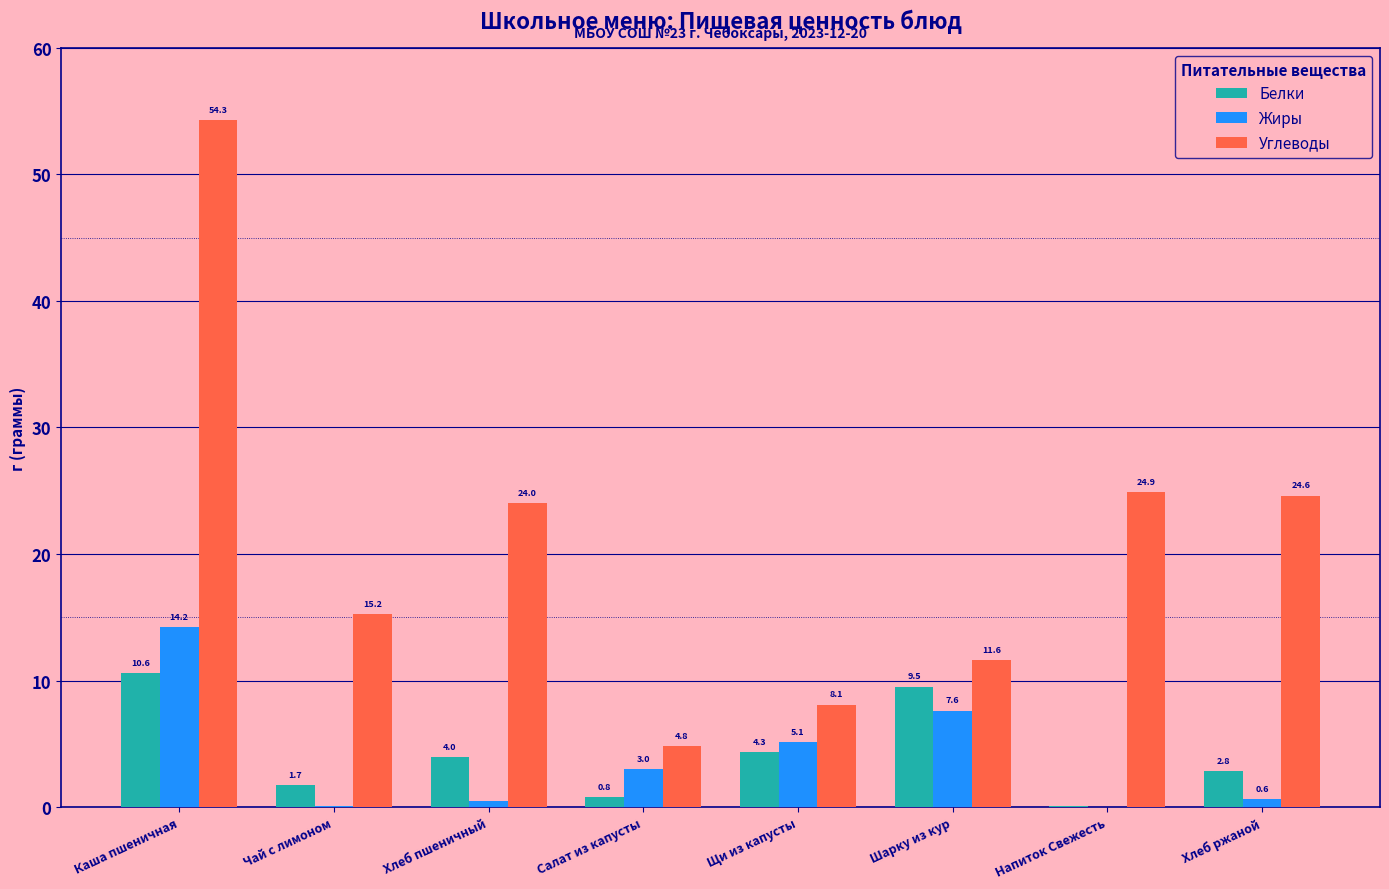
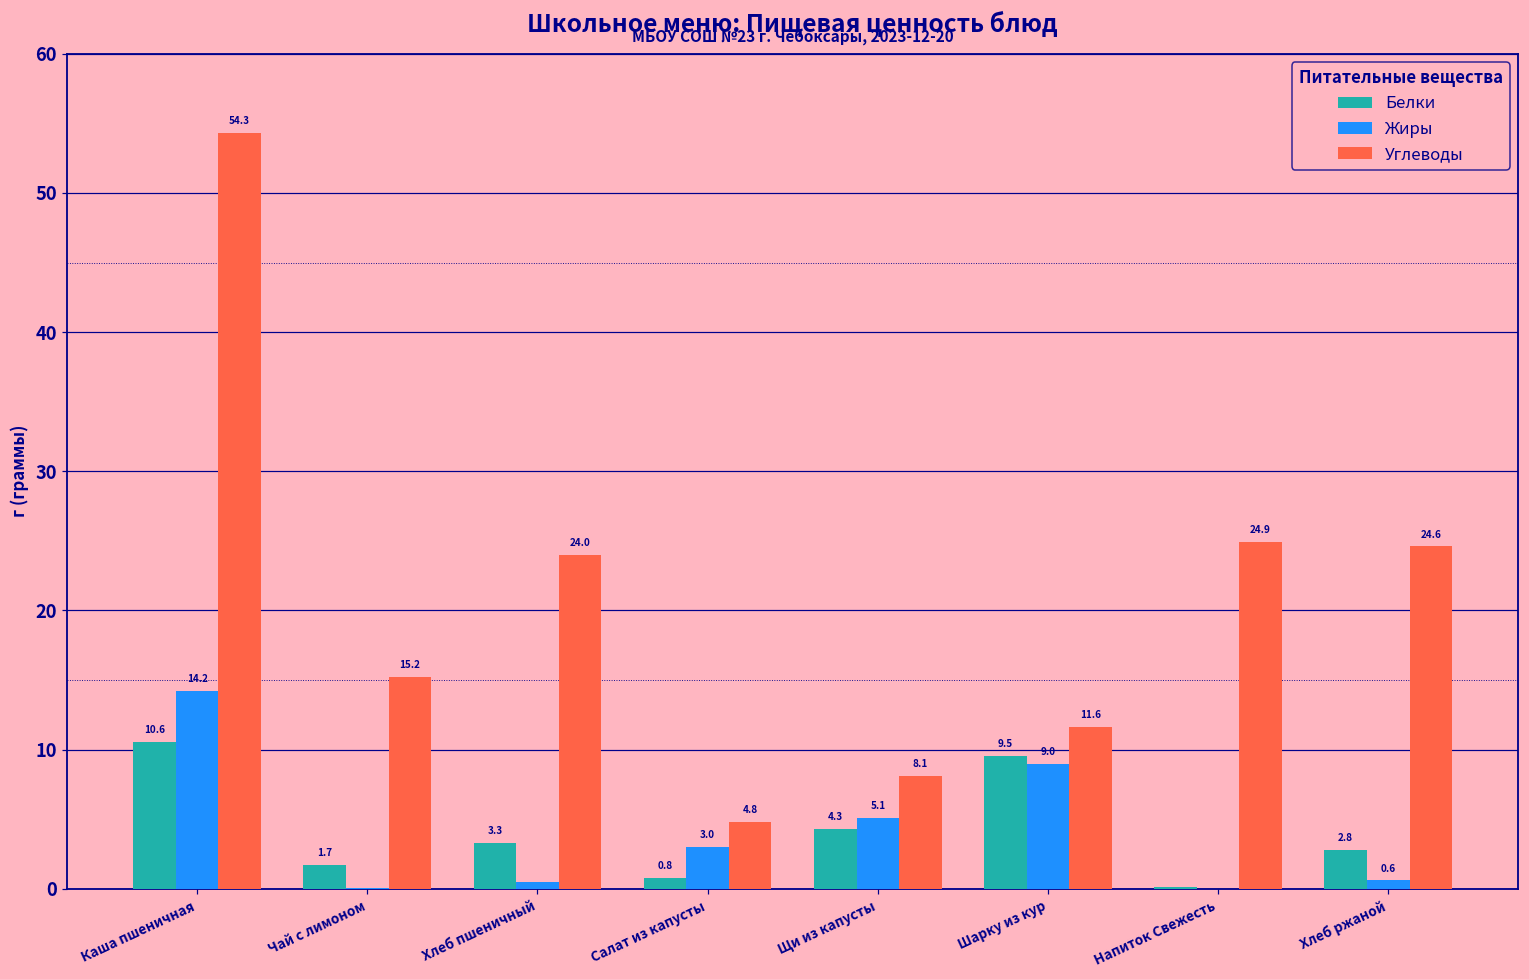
  {
    "Белки": {
      "Каша пшеничная": 10.6,
      "Чай с лимоном": 1.7,
-     "Хлеб пшеничный": 4.0,
+     "Хлеб пшеничный": 3.3,
      "Салат из капусты": 0.8,
      "Щи из капусты": 4.3,
      "Шарку из кур": 9.5,
      "Хлеб ржаной": 2.8
    },
    "Жиры": {
      "Каша пшеничная": 14.2,
      "Салат из капусты": 3.0,
      "Щи из капусты": 5.1,
-     "Шарку из кур": 7.6,
+     "Шарку из кур": 9.0,
      "Хлеб ржаной": 0.6
    },
    "Углеводы": {
      "Каша пшеничная": 54.3,
      "Чай с лимоном": 15.2,
      "Хлеб пшеничный": 24.0,
      "Салат из капусты": 4.8,
      "Щи из капусты": 8.1,
      "Шарку из кур": 11.6,
      "Напиток Свежесть": 24.9,
      "Хлеб ржаной": 24.6
    }
  }
